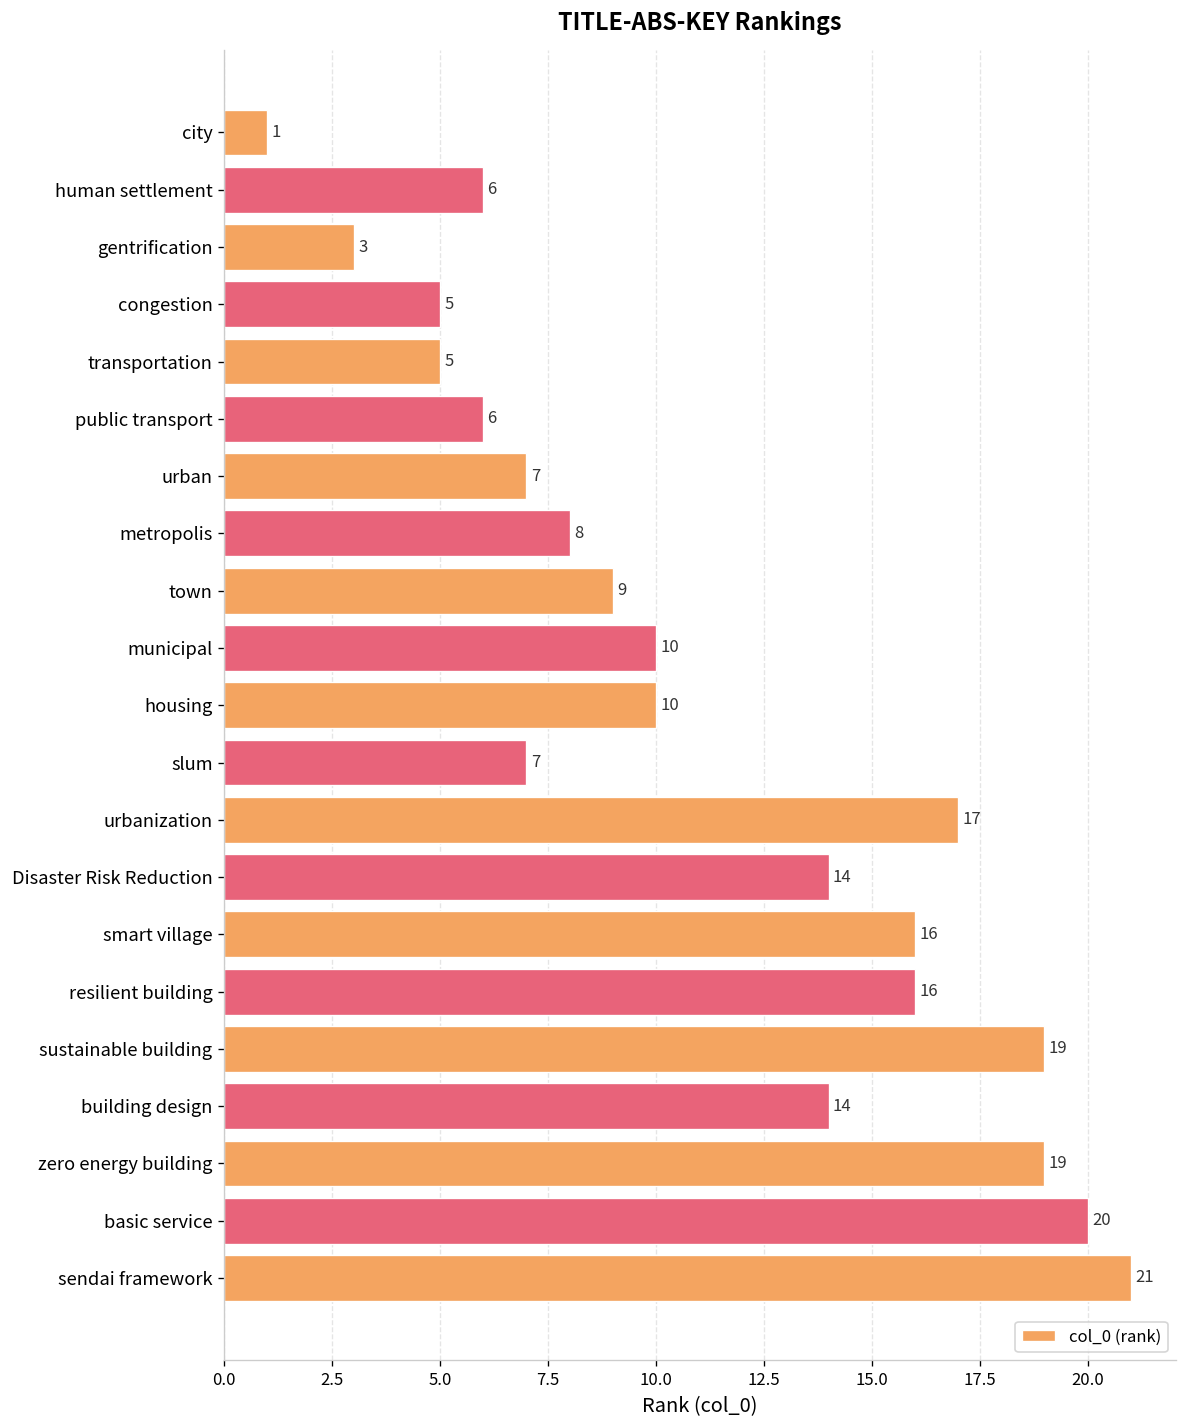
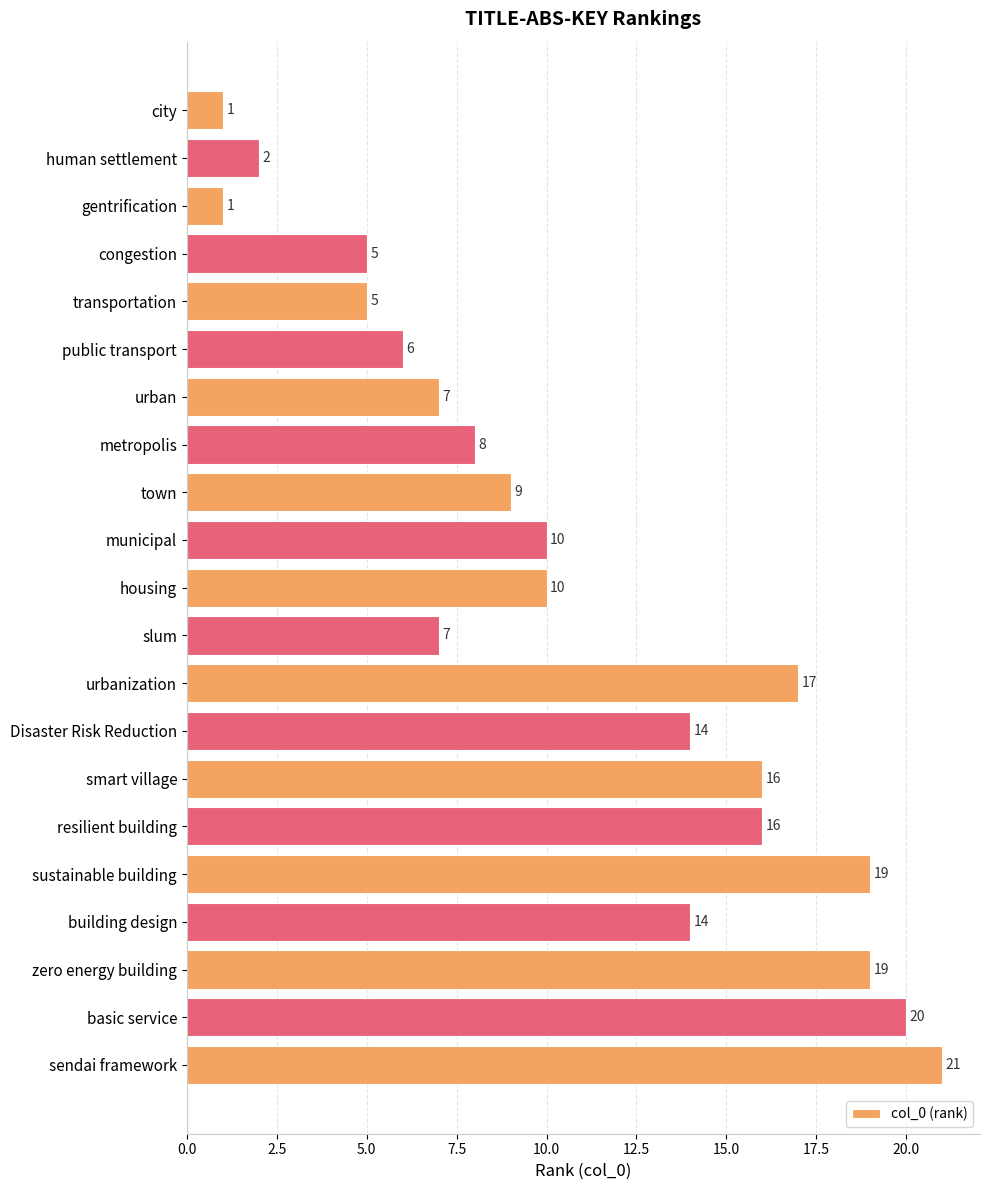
  {
    "city": 1,
-   "human settlement": 6,
-   "gentrification": 3,
+   "human settlement": 2,
+   "gentrification": 1,
    "congestion": 5,
    "transportation": 5,
    "public transport": 6,
    "urban": 7,
    "metropolis": 8,
    "town": 9,
    "municipal": 10,
    "housing": 10,
    "slum": 7,
    "urbanization": 17,
    "Disaster Risk Reduction": 14,
    "smart village": 16,
    "resilient building": 16,
    "sustainable building": 19,
    "building design": 14,
    "zero energy building": 19,
    "basic service": 20,
    "sendai framework": 21
  }
